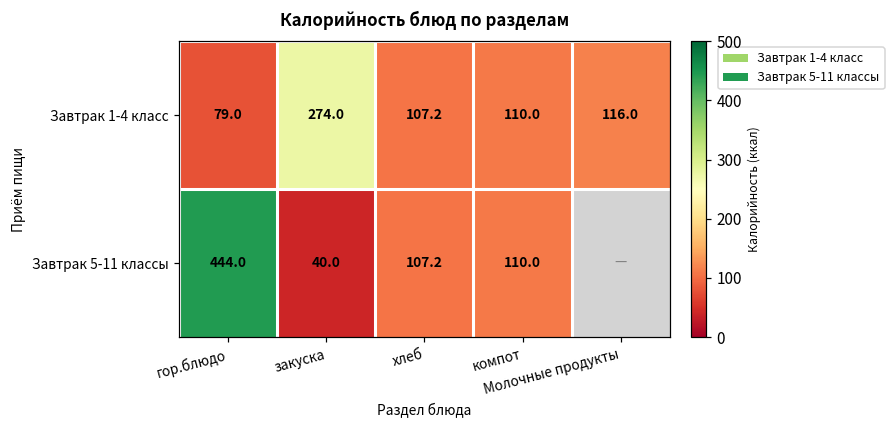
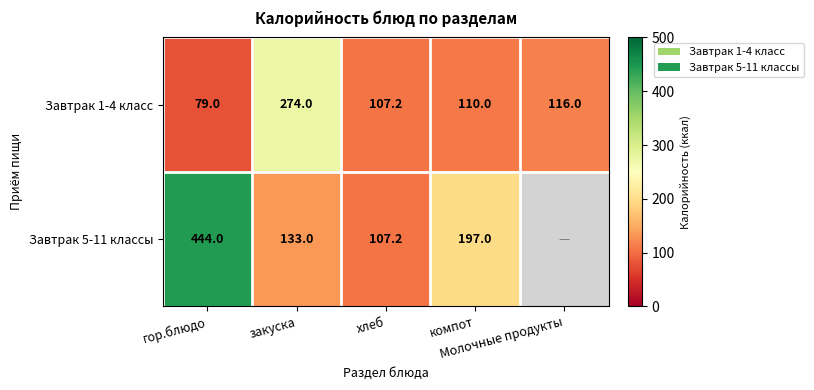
  {
    "Завтрак 1-4 класс": {
      "гор.блюдо": 79.0,
      "закуска": 274.0,
      "хлеб": 107.2,
      "компот": 110.0,
      "Молочные продукты": 116.0
    },
    "Завтрак 5-11 классы": {
      "гор.блюдо": 444.0,
-     "закуска": 40.0,
+     "закуска": 133.0,
      "хлеб": 107.2,
-     "компот": 110.0
+     "компот": 197.0
    }
  }
